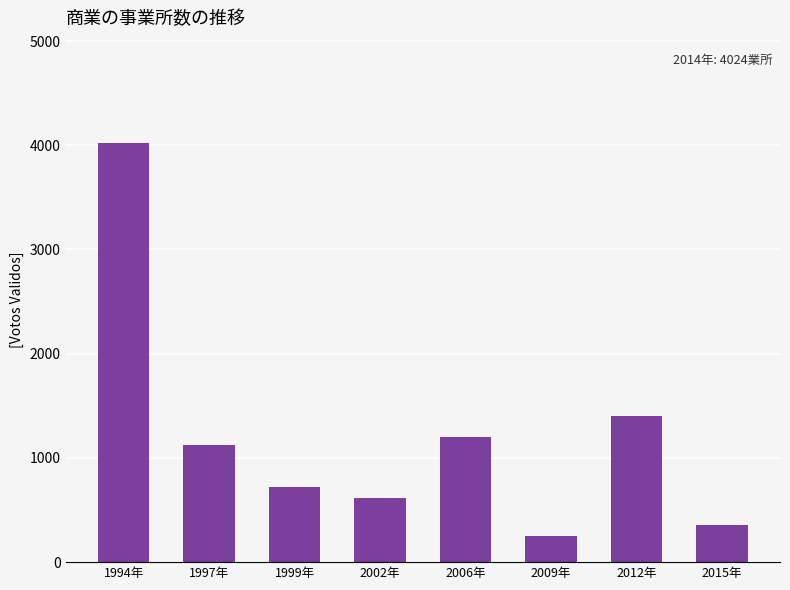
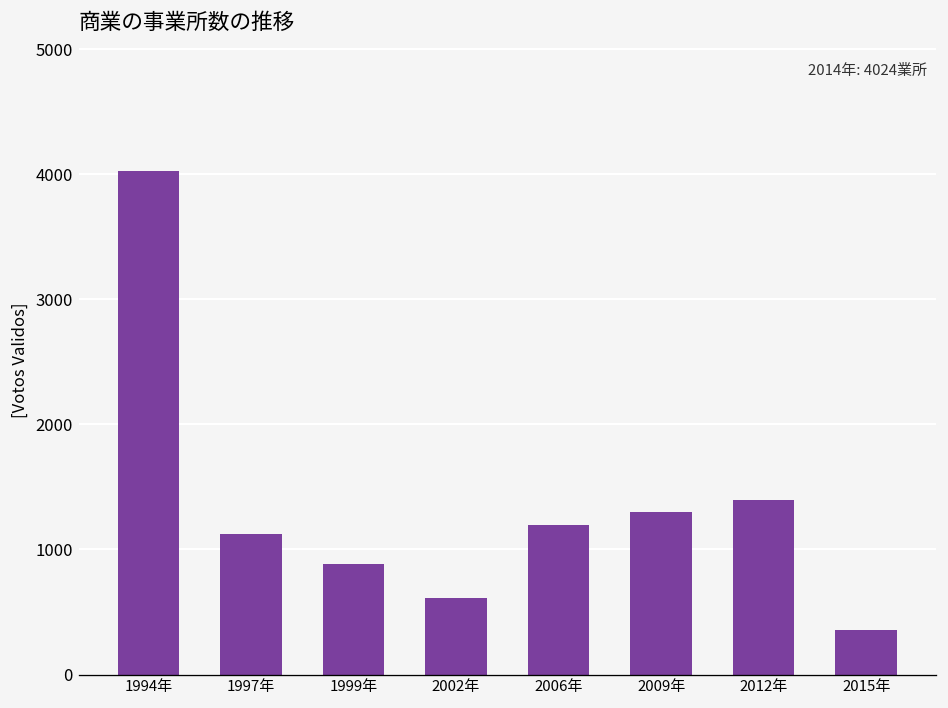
  {
    "1994年": 4020,
    "1997年": 1120,
-   "1999年": 720,
+   "1999年": 880,
    "2002年": 610,
    "2006年": 1200,
-   "2009年": 250,
+   "2009年": 1300,
    "2012年": 1400,
    "2015年": 350
  }
